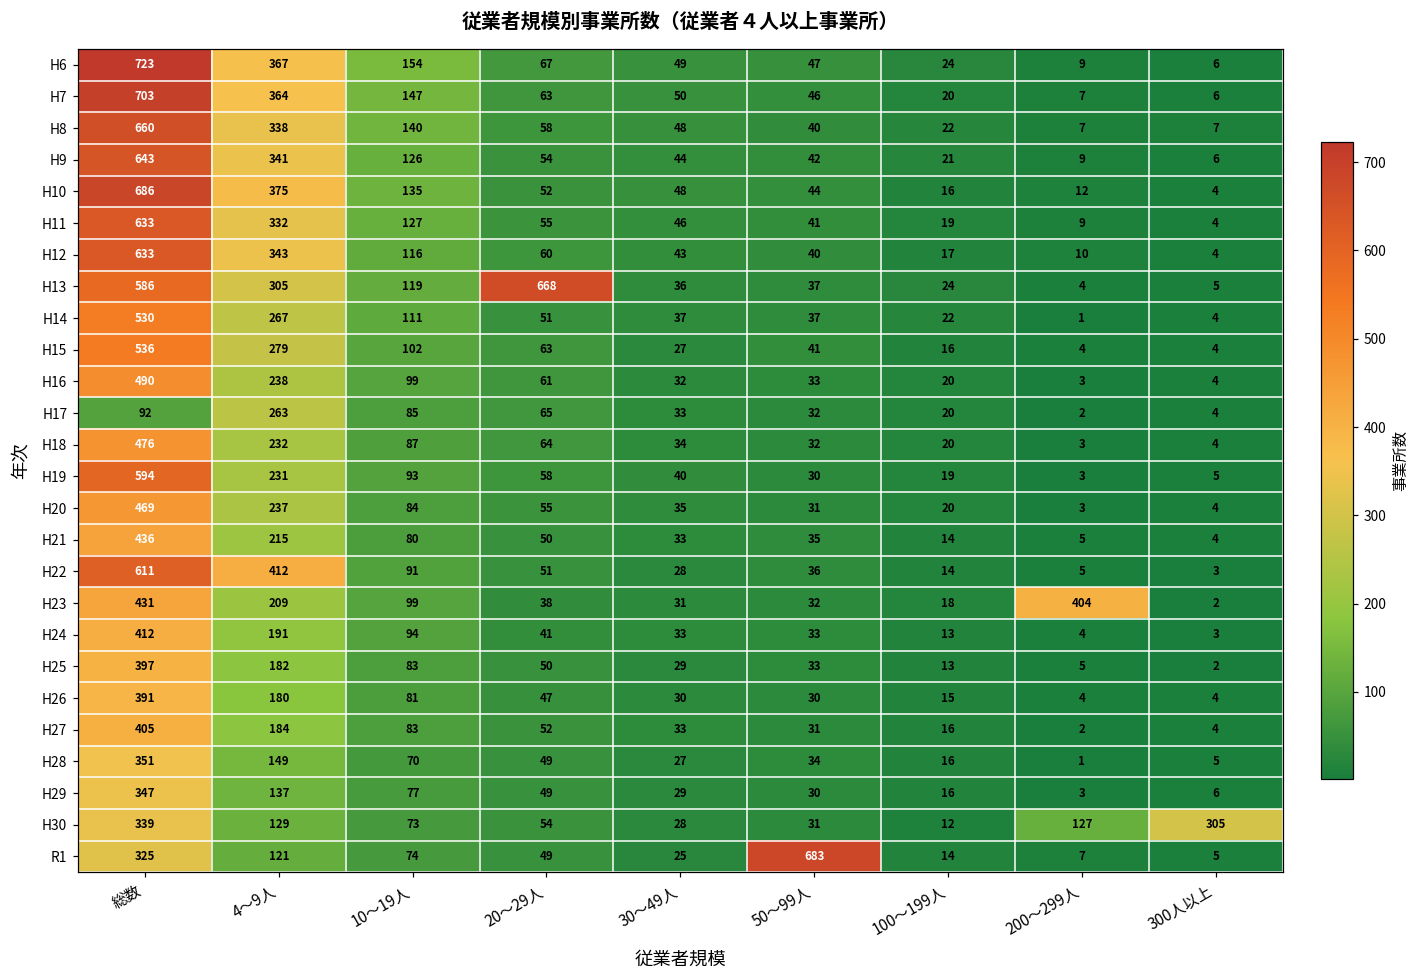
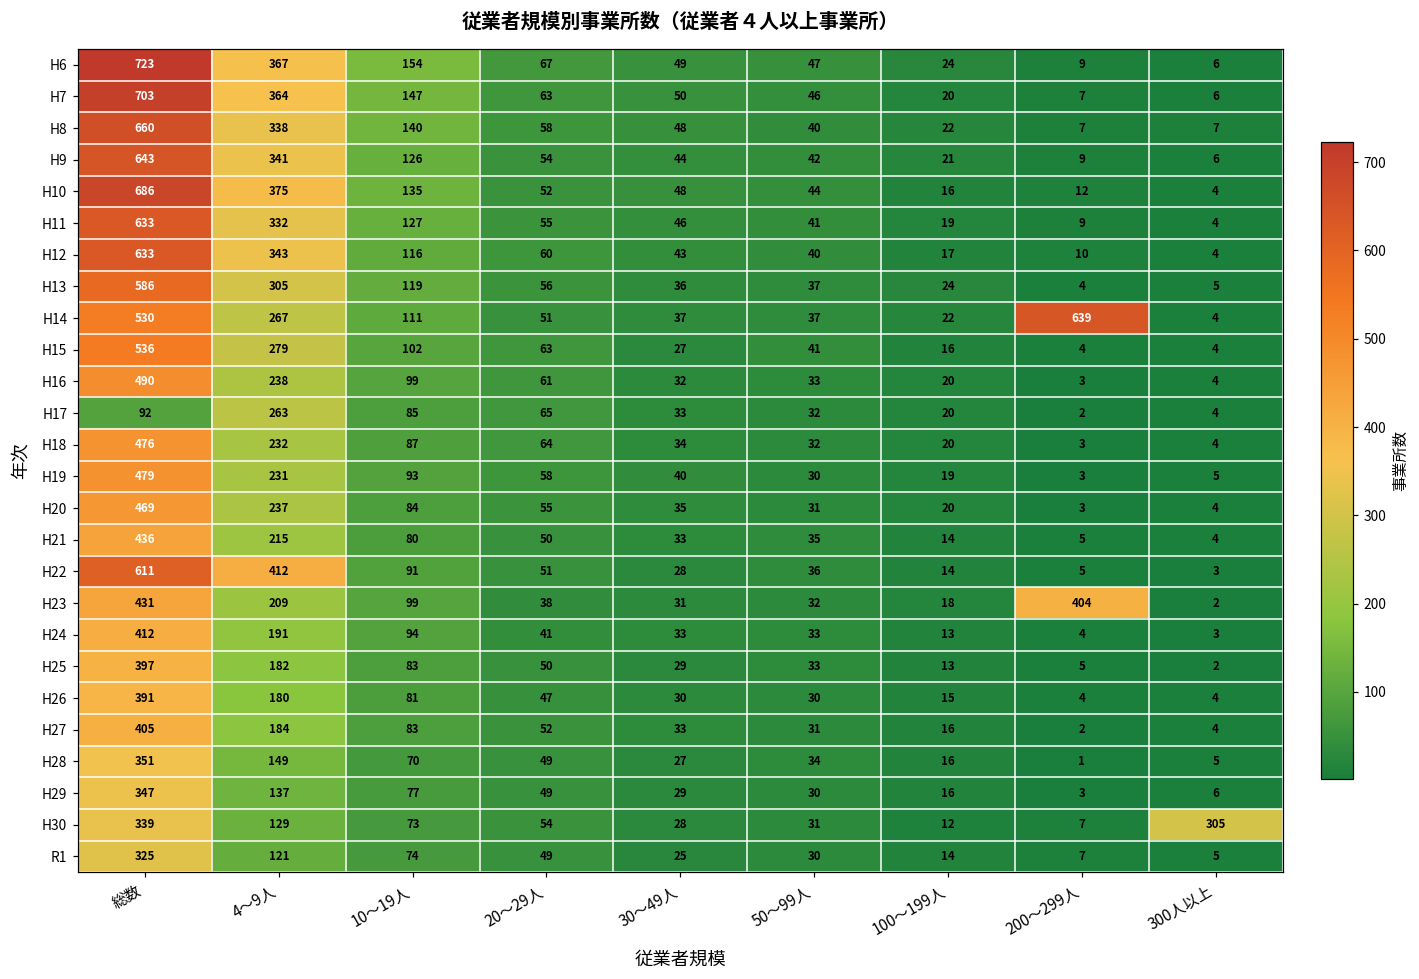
  {
    "H13": {
      "総数": 586,
      "4～9人": 305,
      "10～19人": 119,
-     "20～29人": 668,
+     "20～29人": 56,
      "30～49人": 36,
      "50～99人": 37,
      "100～199人": 24,
      "200～299人": 4,
      "300人以上": 5
    },
    "H14": {
      "総数": 530,
      "4～9人": 267,
      "10～19人": 111,
      "20～29人": 51,
      "30～49人": 37,
      "50～99人": 37,
      "100～199人": 22,
-     "200～299人": 1,
+     "200～299人": 639,
      "300人以上": 4
    },
    "H19": {
-     "総数": 594,
+     "総数": 479,
      "4～9人": 231,
      "10～19人": 93,
      "20～29人": 58,
      "30～49人": 40,
      "50～99人": 30,
      "100～199人": 19,
      "200～299人": 3,
      "300人以上": 5
    },
    "H30": {
      "総数": 339,
      "4～9人": 129,
      "10～19人": 73,
      "20～29人": 54,
      "30～49人": 28,
      "50～99人": 31,
      "100～199人": 12,
-     "200～299人": 127,
+     "200～299人": 7,
      "300人以上": 305
    },
    "R1": {
      "総数": 325,
      "4～9人": 121,
      "10～19人": 74,
      "20～29人": 49,
      "30～49人": 25,
-     "50～99人": 683,
+     "50～99人": 30,
      "100～199人": 14,
      "200～299人": 7,
      "300人以上": 5
    }
  }
